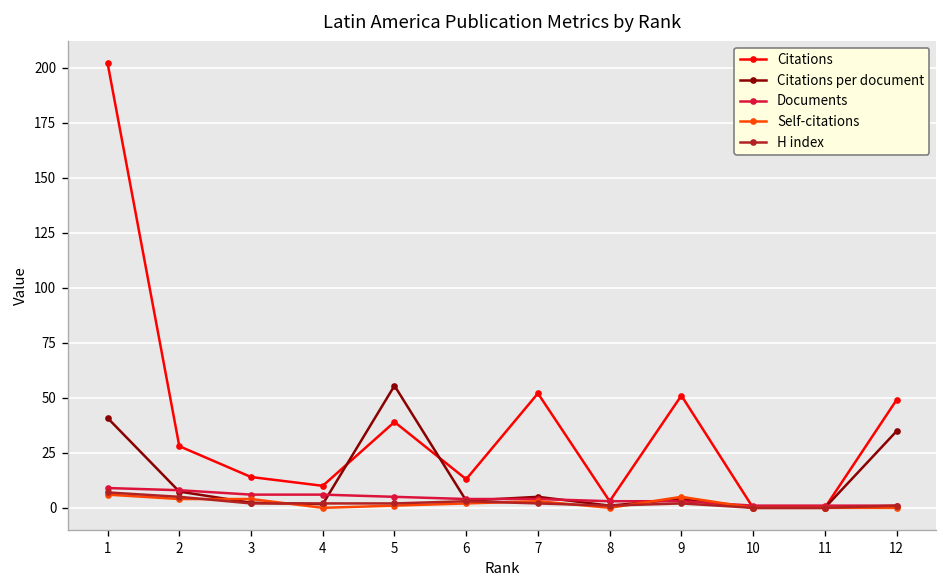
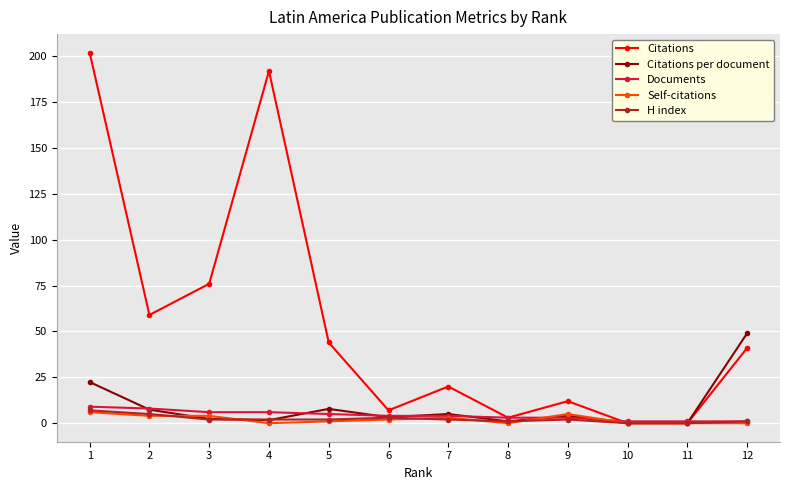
  {
    "Citations": {
      "1": 202,
-     "2": 28,
-     "3": 14,
-     "4": 10,
-     "5": 39,
-     "6": 13,
-     "7": 52,
-     "9": 51,
-     "12": 49
+     "2": 59,
+     "3": 76,
+     "4": 192,
+     "5": 44,
+     "6": 7,
+     "7": 20,
+     "9": 12,
+     "12": 41
    },
    "Citations per document": {
-     "1": 41,
-     "5": 56,
-     "12": 35
+     "1": 22,
+     "5": 8,
+     "12": 49
    },
    "Self-citations": {
      "3": 4,
      "4": 0
    }
  }
